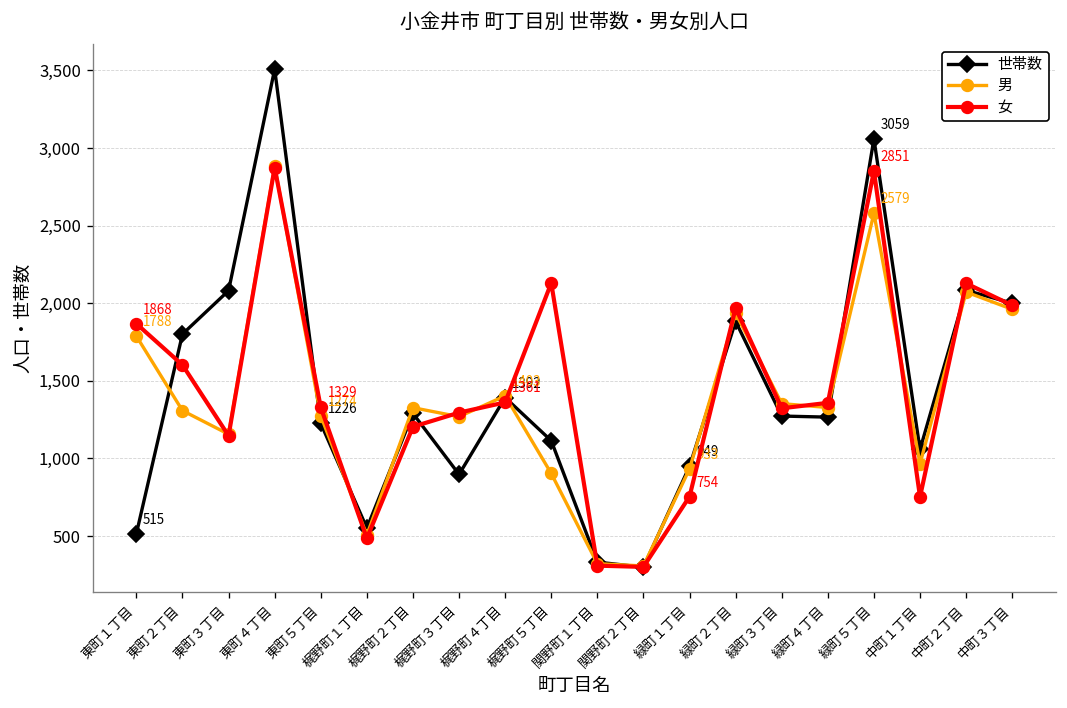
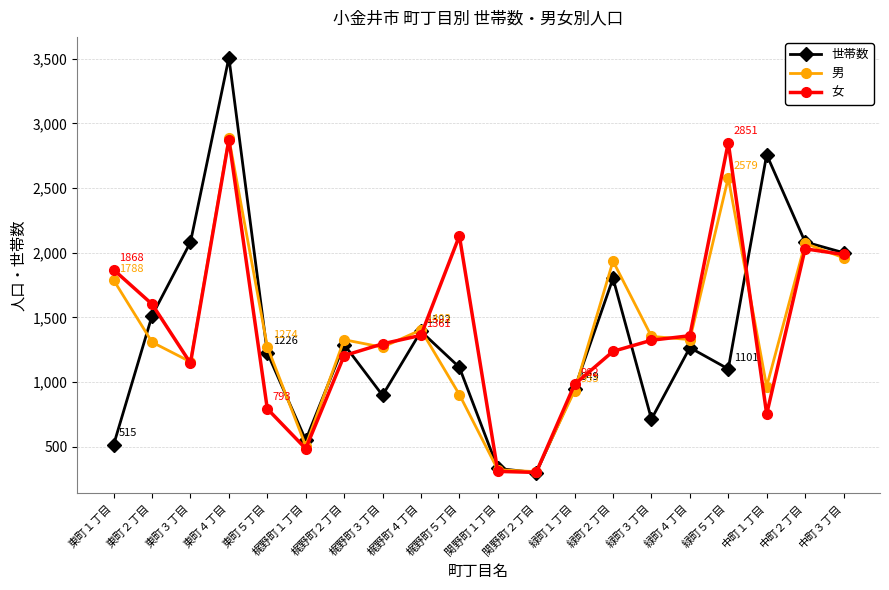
  {
    "世帯数": {
      "東町１丁目": "515",
-     "東町２丁目": "1,800",
-     "緑町２丁目": "1,880",
-     "緑町３丁目": "1,270",
-     "緑町５丁目": "3059",
-     "中町１丁目": "1,060"
+     "東町２丁目": "1,510",
+     "緑町２丁目": "1,800",
+     "緑町３丁目": "710",
+     "緑町５丁目": "1101",
+     "中町１丁目": "2,760"
    },
    "男": {
      "東町１丁目": "1788",
      "緑町５丁目": "2579"
    },
    "女": {
      "東町１丁目": "1868",
-     "東町５丁目": "1329",
-     "緑町１丁目": "754",
-     "緑町２丁目": "1,970",
+     "東町５丁目": "793",
+     "緑町１丁目": "982",
+     "緑町２丁目": "1,240",
      "緑町５丁目": "2851",
-     "中町２丁目": "2,130"
+     "中町２丁目": "2,030"
    }
  }
